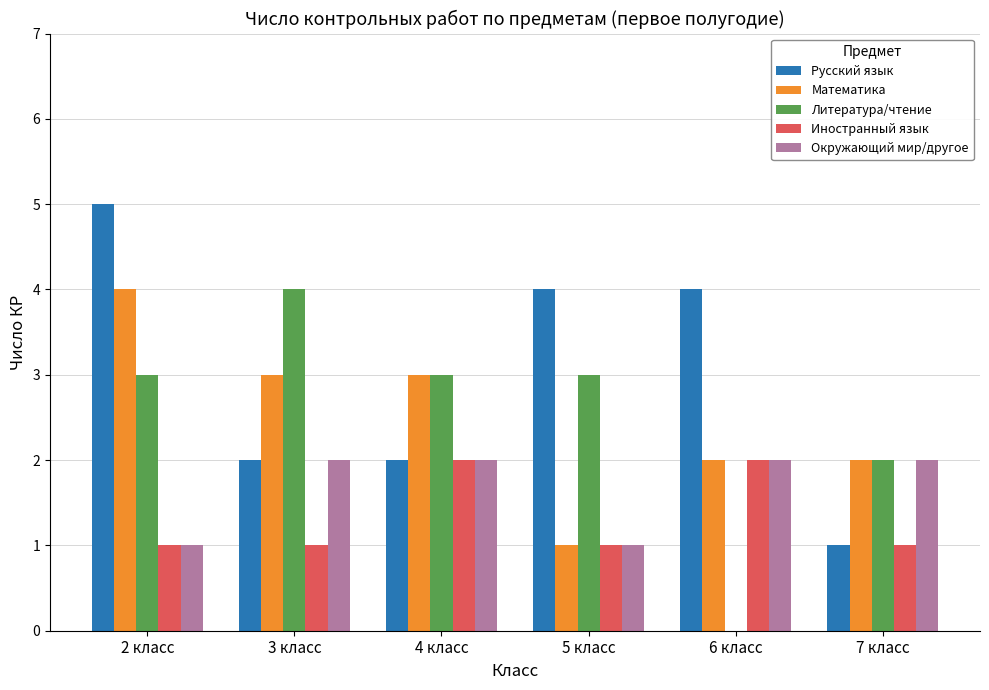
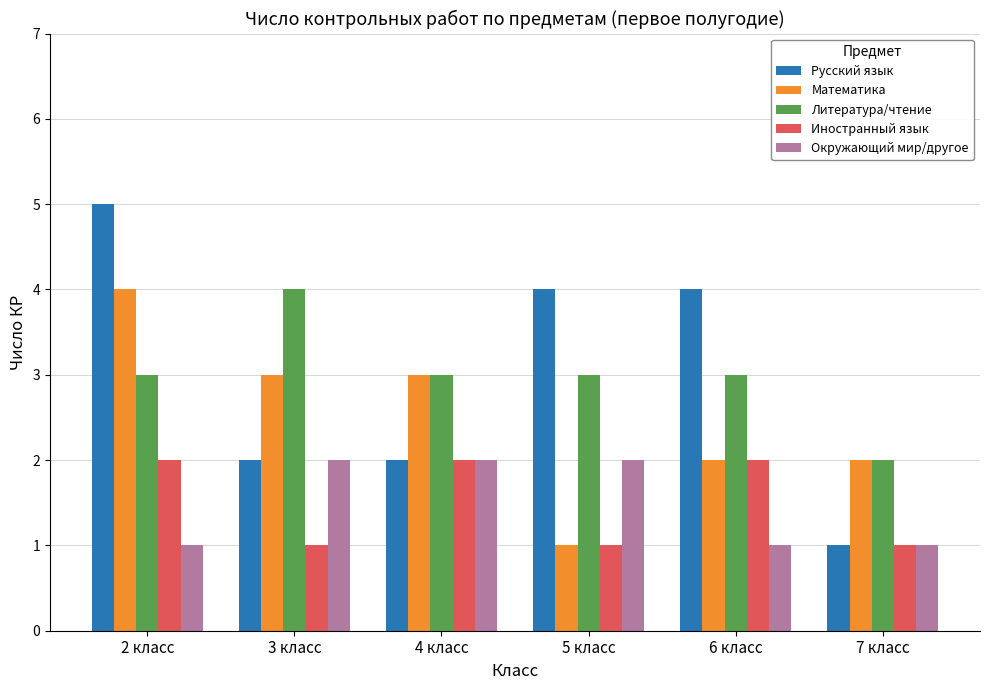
  {
    "Русский язык": {
      "2 класс": 5,
      "3 класс": 2,
      "4 класс": 2,
      "5 класс": 4,
      "6 класс": 4,
      "7 класс": 1
    },
    "Математика": {
      "2 класс": 4,
      "3 класс": 3,
      "4 класс": 3,
      "5 класс": 1,
      "6 класс": 2,
      "7 класс": 2
    },
    "Литература/чтение": {
      "2 класс": 3,
      "3 класс": 4,
      "4 класс": 3,
      "5 класс": 3,
-     "6 класс": 0,
+     "6 класс": 3,
      "7 класс": 2
    },
    "Иностранный язык": {
-     "2 класс": 1,
+     "2 класс": 2,
      "3 класс": 1,
      "4 класс": 2,
      "5 класс": 1,
      "6 класс": 2,
      "7 класс": 1
    },
    "Окружающий мир/другое": {
      "2 класс": 1,
      "3 класс": 2,
      "4 класс": 2,
-     "5 класс": 1,
-     "6 класс": 2,
-     "7 класс": 2
+     "5 класс": 2,
+     "6 класс": 1,
+     "7 класс": 1
    }
  }
